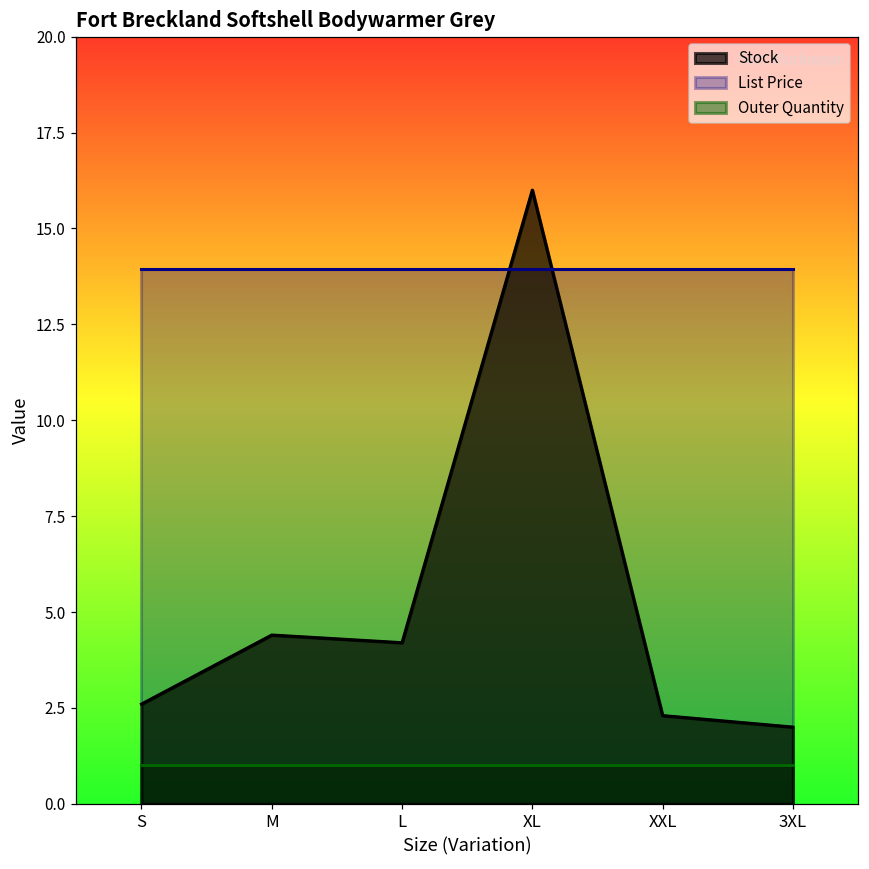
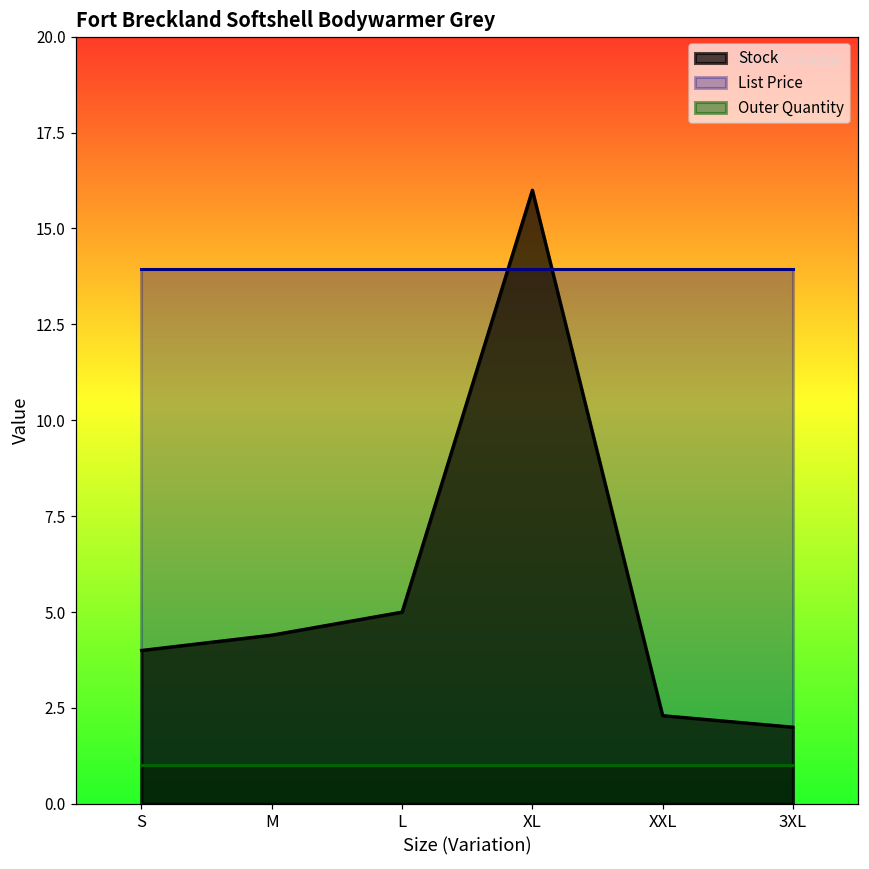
  {
    "Stock": {
-     "S": 2.6,
+     "S": 4.0,
      "M": 4.4,
-     "L": 4.2,
+     "L": 5.0,
      "XL": 16.0,
      "XXL": 2.3,
      "3XL": 2.0
    },
    "List Price": {
      "S": 14.0,
      "M": 14.0,
      "L": 14.0,
      "XL": 14.0,
      "XXL": 14.0,
      "3XL": 14.0
    },
    "Outer Quantity": {
      "S": 1.0,
      "M": 1.0,
      "L": 1.0,
      "XL": 1.0,
      "XXL": 1.0,
      "3XL": 1.0
    }
  }
